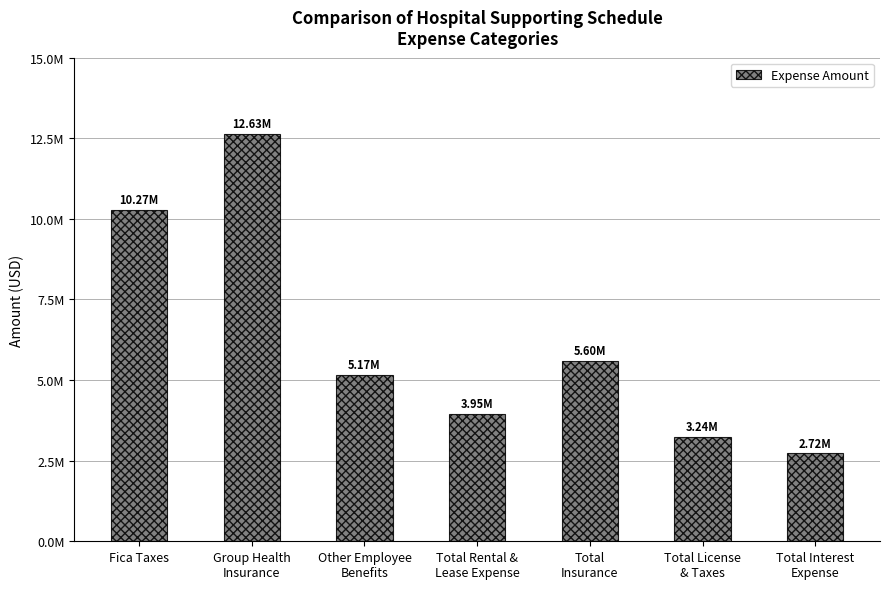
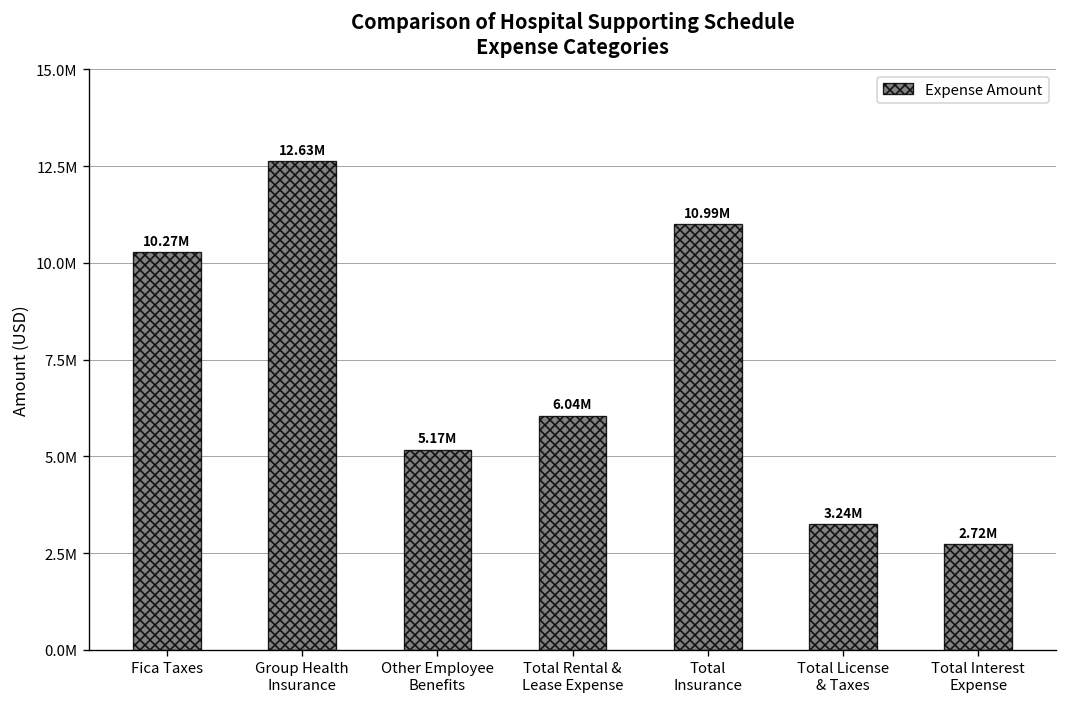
  {
    "Fica Taxes": "10.27M",
    "Group Health Insurance": "12.63M",
    "Other Employee Benefits": "5.17M",
-   "Total Rental & Lease Expense": "3.95M",
-   "Total Insurance": "5.60M",
+   "Total Rental & Lease Expense": "6.04M",
+   "Total Insurance": "10.99M",
    "Total License & Taxes": "3.24M",
    "Total Interest Expense": "2.72M"
  }
